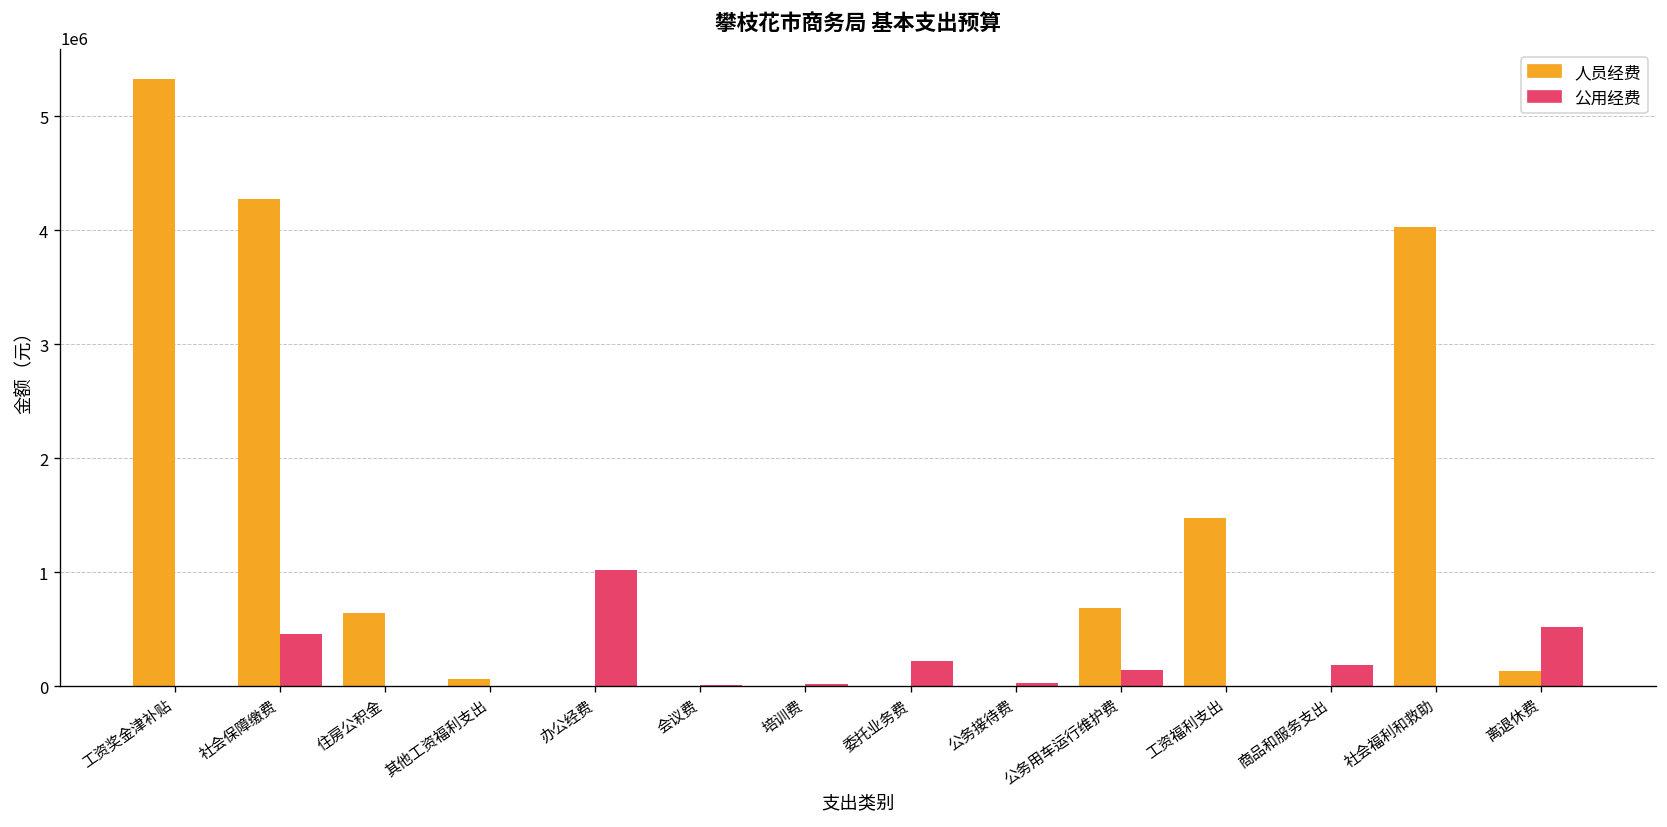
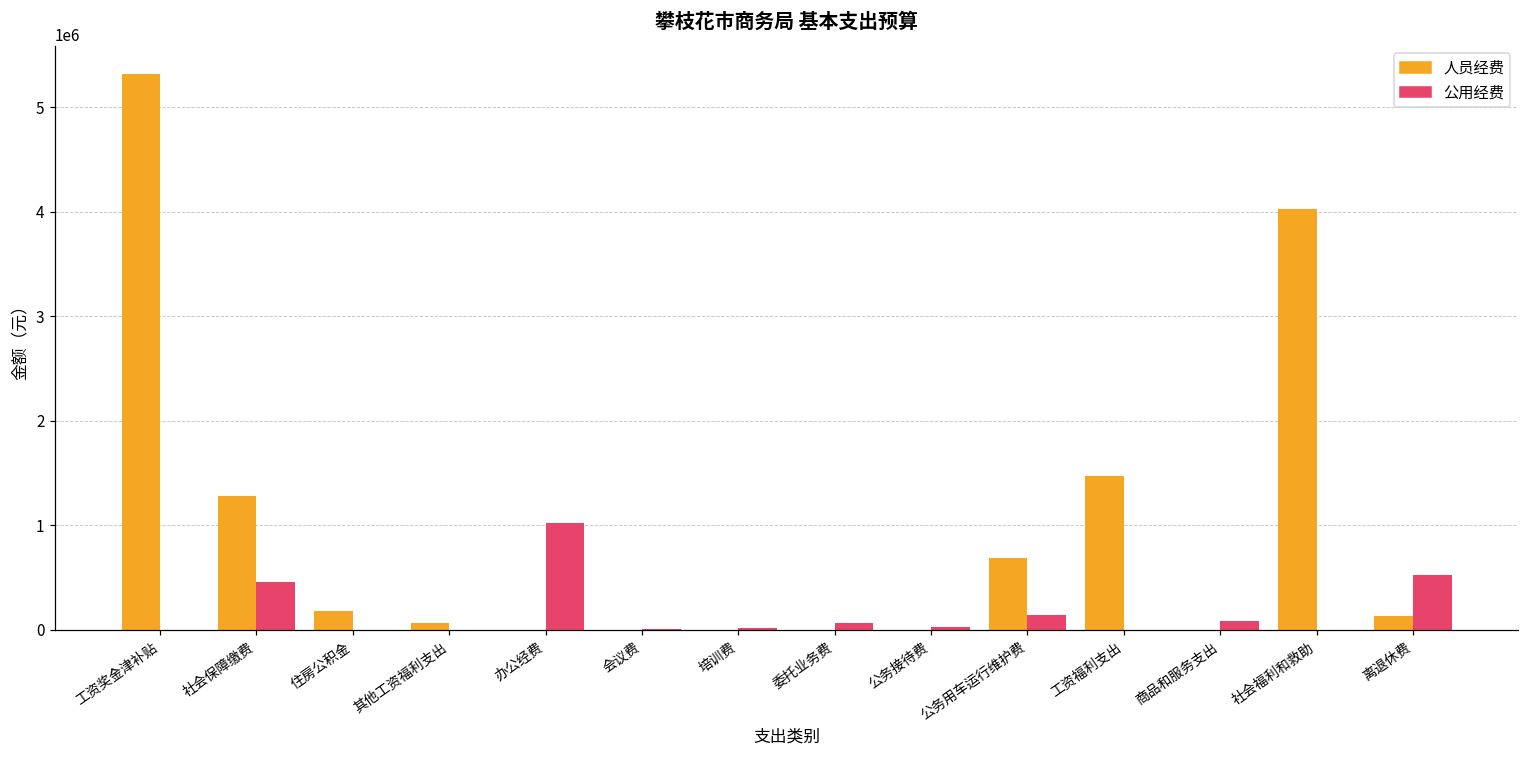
  {
    "人员经费": {
      "工资奖金津补贴": 5300000,
-     "社会保障缴费": 4300000,
-     "住房公积金": 600000,
+     "社会保障缴费": 1300000,
+     "住房公积金": 200000,
      "其他工资福利支出": 100000,
      "办公经费": 0,
      "会议费": 0,
      "培训费": 0,
      "委托业务费": 0,
      "公务接待费": 0,
      "公务用车运行维护费": 700000,
      "工资福利支出": 1500000,
      "商品和服务支出": 0,
      "社会福利和救助": 4000000,
      "离退休费": 100000
    },
    "公用经费": {
      "工资奖金津补贴": 0,
      "社会保障缴费": 500000,
      "住房公积金": 0,
      "其他工资福利支出": 0,
      "办公经费": 1000000,
-     "委托业务费": 200000,
+     "委托业务费": 100000,
      "公务接待费": 0,
      "公务用车运行维护费": 100000,
      "工资福利支出": 0,
-     "商品和服务支出": 200000,
+     "商品和服务支出": 100000,
      "社会福利和救助": 0,
      "离退休费": 500000
    }
  }
